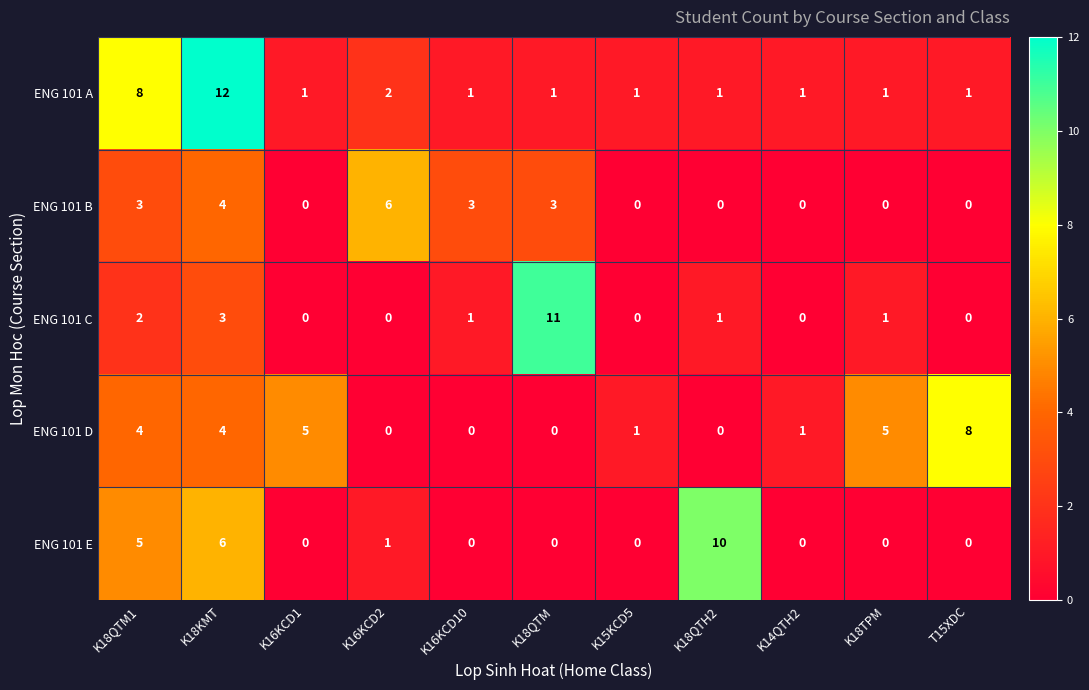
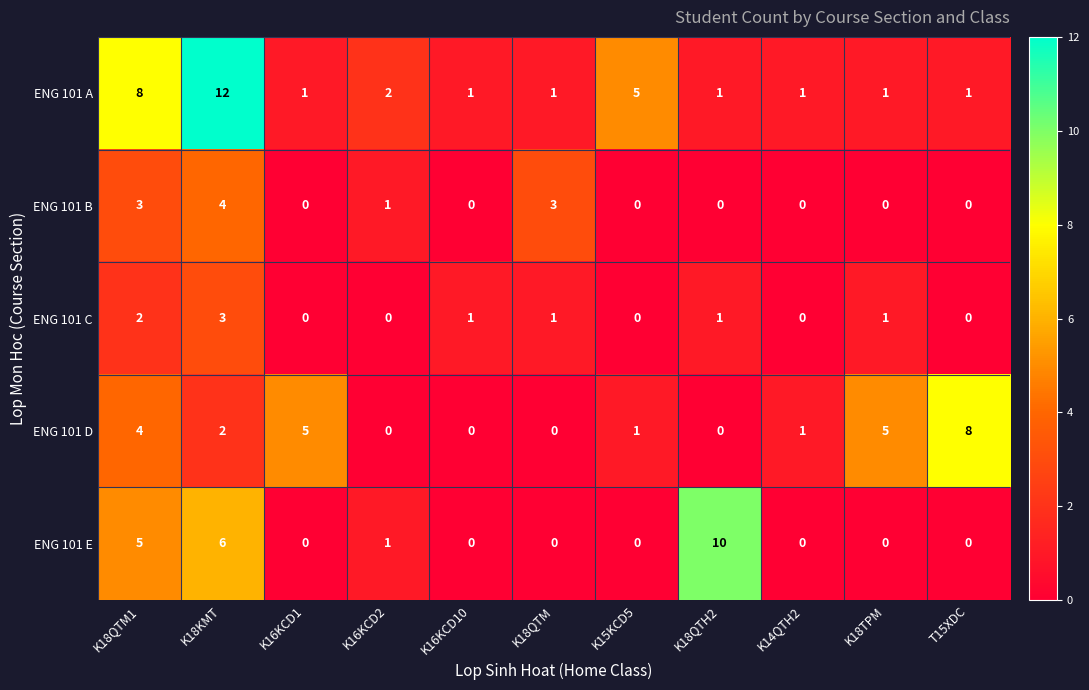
  {
    "ENG 101 A": {
      "K18QTM1": 8,
      "K18KMT": 12,
      "K16KCD1": 1,
      "K16KCD2": 2,
      "K16KCD10": 1,
      "K18QTM": 1,
-     "K15KCD5": 1,
+     "K15KCD5": 5,
      "K18QTH2": 1,
      "K14QTH2": 1,
      "K18TPM": 1,
      "T15XDC": 1
    },
    "ENG 101 B": {
      "K18QTM1": 3,
      "K18KMT": 4,
      "K16KCD1": 0,
-     "K16KCD2": 6,
-     "K16KCD10": 3,
+     "K16KCD2": 1,
+     "K16KCD10": 0,
      "K18QTM": 3,
      "K15KCD5": 0,
      "K18QTH2": 0,
      "K14QTH2": 0,
      "K18TPM": 0,
      "T15XDC": 0
    },
    "ENG 101 C": {
      "K18QTM1": 2,
      "K18KMT": 3,
      "K16KCD1": 0,
      "K16KCD2": 0,
      "K16KCD10": 1,
-     "K18QTM": 11,
+     "K18QTM": 1,
      "K15KCD5": 0,
      "K18QTH2": 1,
      "K14QTH2": 0,
      "K18TPM": 1,
      "T15XDC": 0
    },
    "ENG 101 D": {
      "K18QTM1": 4,
-     "K18KMT": 4,
+     "K18KMT": 2,
      "K16KCD1": 5,
      "K16KCD2": 0,
      "K16KCD10": 0,
      "K18QTM": 0,
      "K15KCD5": 1,
      "K18QTH2": 0,
      "K14QTH2": 1,
      "K18TPM": 5,
      "T15XDC": 8
    },
    "ENG 101 E": {
      "K18QTM1": 5,
      "K18KMT": 6,
      "K16KCD1": 0,
      "K16KCD2": 1,
      "K16KCD10": 0,
      "K18QTM": 0,
      "K15KCD5": 0,
      "K18QTH2": 10,
      "K14QTH2": 0,
      "K18TPM": 0,
      "T15XDC": 0
    }
  }
